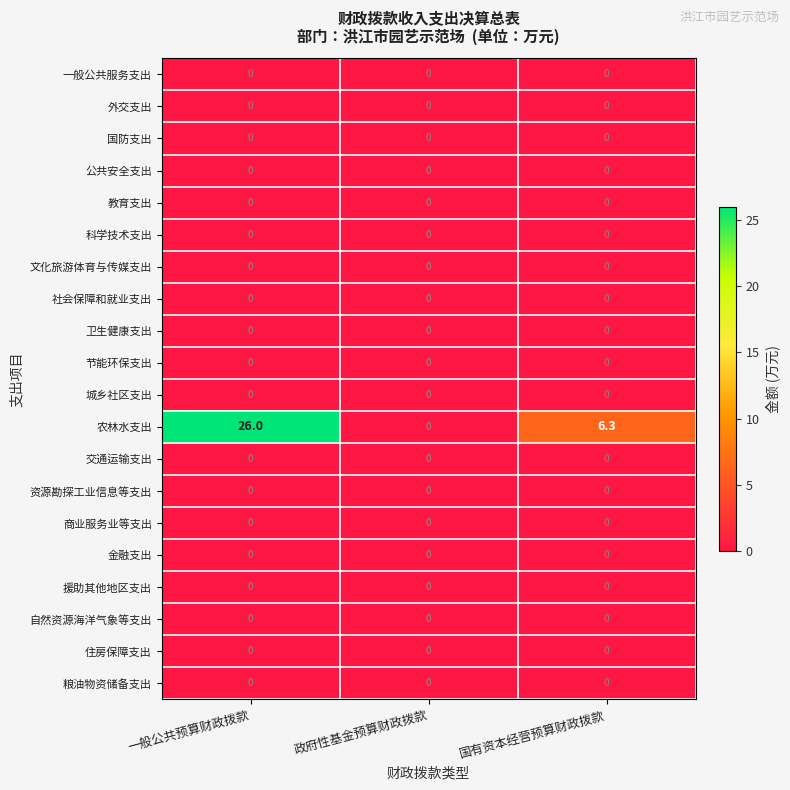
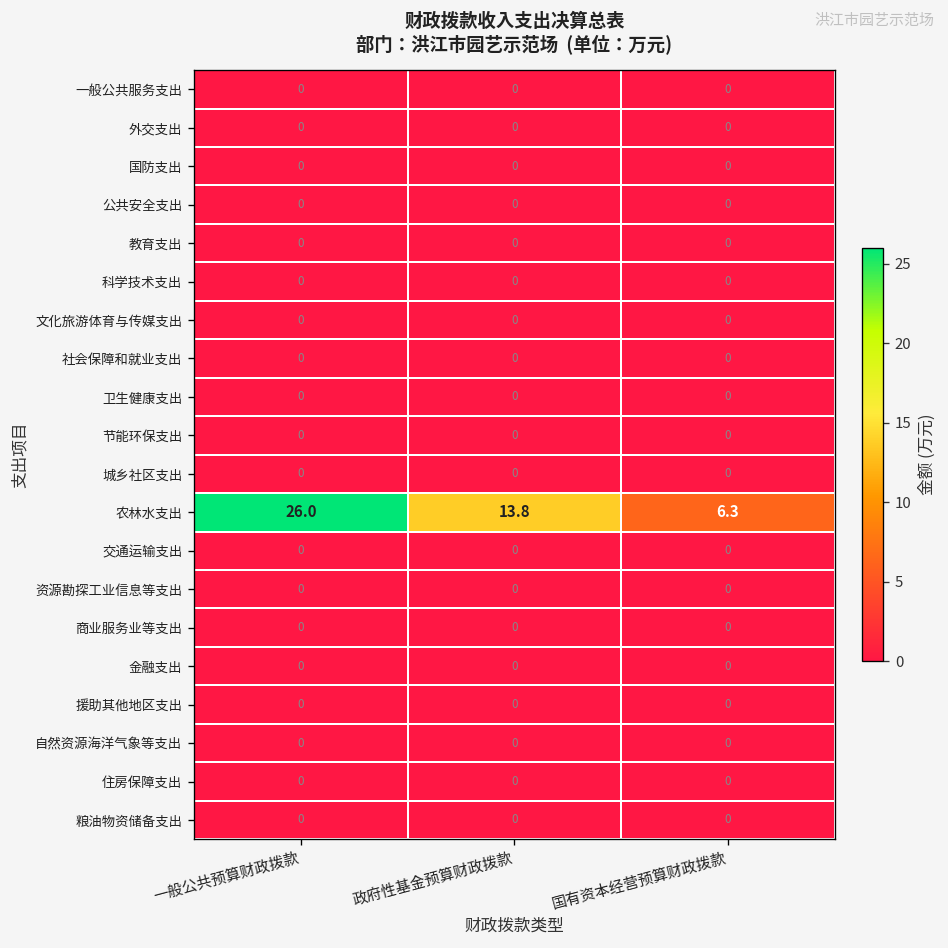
  {
    "一般公共服务支出": {
      "一般公共预算财政拨款": 0,
      "政府性基金预算财政拨款": 0,
      "国有资本经营预算财政拨款": 0
    },
    "外交支出": {
      "一般公共预算财政拨款": 0,
      "政府性基金预算财政拨款": 0,
      "国有资本经营预算财政拨款": 0
    },
    "国防支出": {
      "一般公共预算财政拨款": 0,
      "政府性基金预算财政拨款": 0,
      "国有资本经营预算财政拨款": 0
    },
    "公共安全支出": {
      "一般公共预算财政拨款": 0,
      "政府性基金预算财政拨款": 0,
      "国有资本经营预算财政拨款": 0
    },
    "教育支出": {
      "一般公共预算财政拨款": 0,
      "政府性基金预算财政拨款": 0,
      "国有资本经营预算财政拨款": 0
    },
    "科学技术支出": {
      "一般公共预算财政拨款": 0,
      "政府性基金预算财政拨款": 0,
      "国有资本经营预算财政拨款": 0
    },
    "文化旅游体育与传媒支出": {
      "一般公共预算财政拨款": 0,
      "政府性基金预算财政拨款": 0,
      "国有资本经营预算财政拨款": 0
    },
    "社会保障和就业支出": {
      "一般公共预算财政拨款": 0,
      "政府性基金预算财政拨款": 0,
      "国有资本经营预算财政拨款": 0
    },
    "卫生健康支出": {
      "一般公共预算财政拨款": 0,
      "政府性基金预算财政拨款": 0,
      "国有资本经营预算财政拨款": 0
    },
    "节能环保支出": {
      "一般公共预算财政拨款": 0,
      "政府性基金预算财政拨款": 0,
      "国有资本经营预算财政拨款": 0
    },
    "城乡社区支出": {
      "一般公共预算财政拨款": 0,
      "政府性基金预算财政拨款": 0,
      "国有资本经营预算财政拨款": 0
    },
    "农林水支出": {
      "一般公共预算财政拨款": 26.0,
-     "政府性基金预算财政拨款": 0,
+     "政府性基金预算财政拨款": 13.8,
      "国有资本经营预算财政拨款": 6.3
    },
    "交通运输支出": {
      "一般公共预算财政拨款": 0,
      "政府性基金预算财政拨款": 0,
      "国有资本经营预算财政拨款": 0
    },
    "资源勘探工业信息等支出": {
      "一般公共预算财政拨款": 0,
      "政府性基金预算财政拨款": 0,
      "国有资本经营预算财政拨款": 0
    },
    "商业服务业等支出": {
      "一般公共预算财政拨款": 0,
      "政府性基金预算财政拨款": 0,
      "国有资本经营预算财政拨款": 0
    },
    "金融支出": {
      "一般公共预算财政拨款": 0,
      "政府性基金预算财政拨款": 0,
      "国有资本经营预算财政拨款": 0
    },
    "援助其他地区支出": {
      "一般公共预算财政拨款": 0,
      "政府性基金预算财政拨款": 0,
      "国有资本经营预算财政拨款": 0
    },
    "自然资源海洋气象等支出": {
      "一般公共预算财政拨款": 0,
      "政府性基金预算财政拨款": 0,
      "国有资本经营预算财政拨款": 0
    },
    "住房保障支出": {
      "一般公共预算财政拨款": 0,
      "政府性基金预算财政拨款": 0,
      "国有资本经营预算财政拨款": 0
    },
    "粮油物资储备支出": {
      "一般公共预算财政拨款": 0,
      "政府性基金预算财政拨款": 0,
      "国有资本经营预算财政拨款": 0
    }
  }
